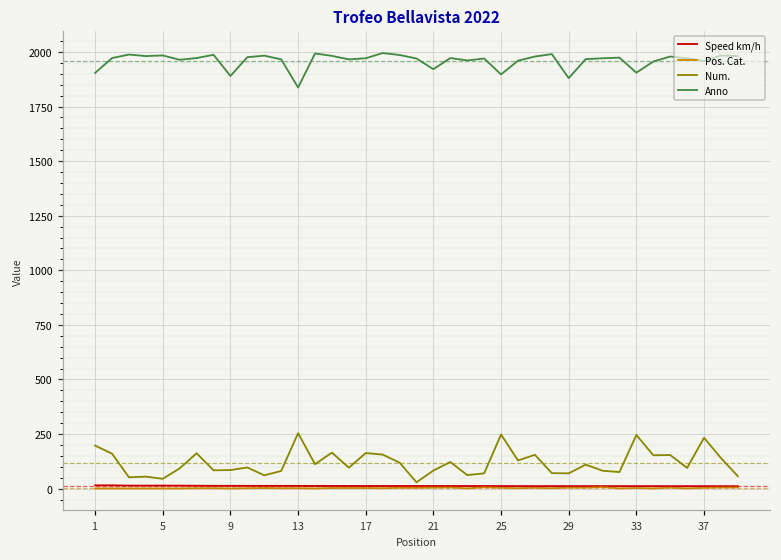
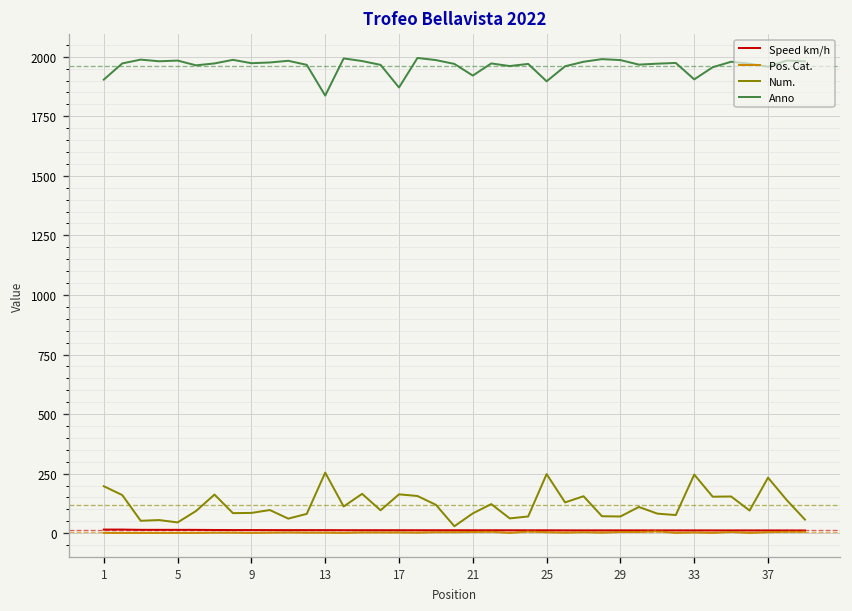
  {
    "Speed km/h": {
      "1": 20
    },
    "Pos. Cat.": {
      "1": 0
    },
    "Num.": {
      "1": 200,
      "5": 50,
      "9": 90,
      "13": 250,
      "17": 160,
      "21": 80,
      "25": 250,
      "29": 70,
      "33": 250,
      "37": 230
    },
    "Anno": {
      "1": 1900,
      "5": 1980,
-     "9": 1890,
+     "9": 1970,
      "13": 1840,
-     "17": 1970,
+     "17": 1870,
      "21": 1920,
      "25": 1900,
-     "29": 1880,
+     "29": 1990,
      "33": 1910
    }
  }
